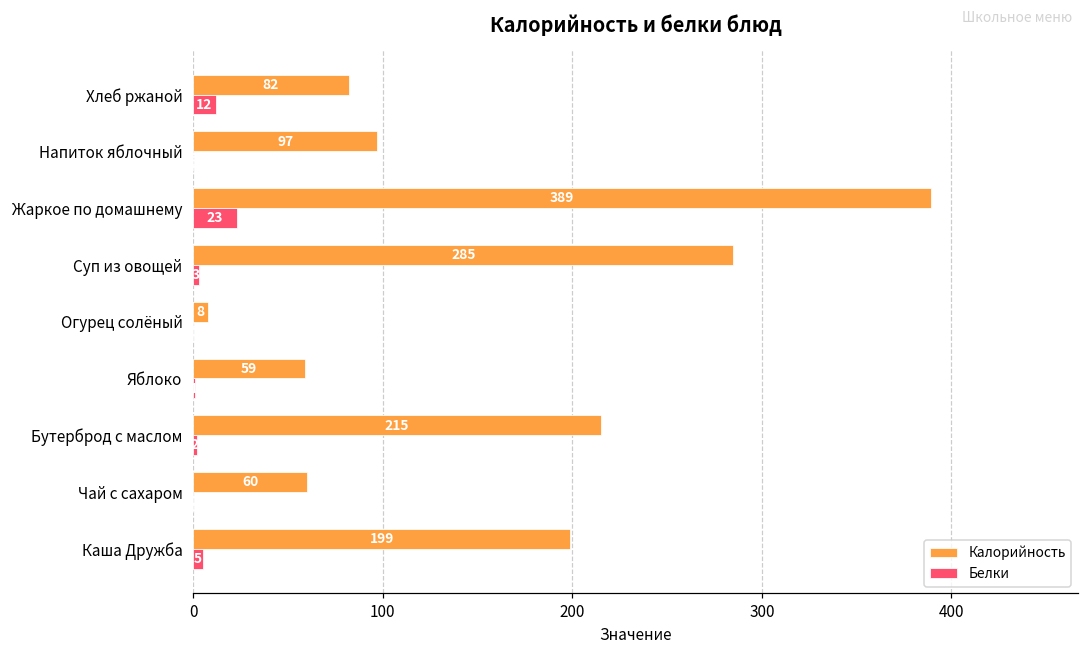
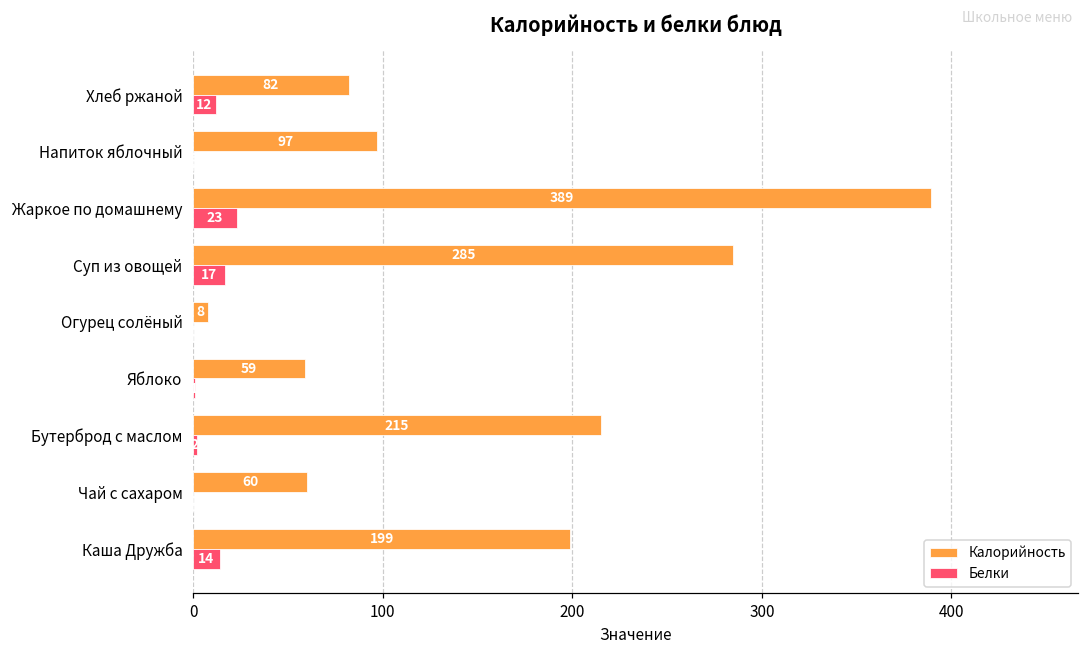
  {
    "Калорийность": {
      "Хлеб ржаной": 82,
      "Напиток яблочный": 97,
      "Жаркое по домашнему": 389,
      "Суп из овощей": 285,
      "Огурец солёный": 8,
      "Яблоко": 59,
      "Бутерброд с маслом": 215,
      "Чай с сахаром": 60,
      "Каша Дружба": 199
    },
    "Белки": {
      "Хлеб ржаной": 12,
      "Жаркое по домашнему": 23,
-     "Суп из овощей": 3,
-     "Каша Дружба": 5
+     "Суп из овощей": 17,
+     "Каша Дружба": 14
    }
  }
